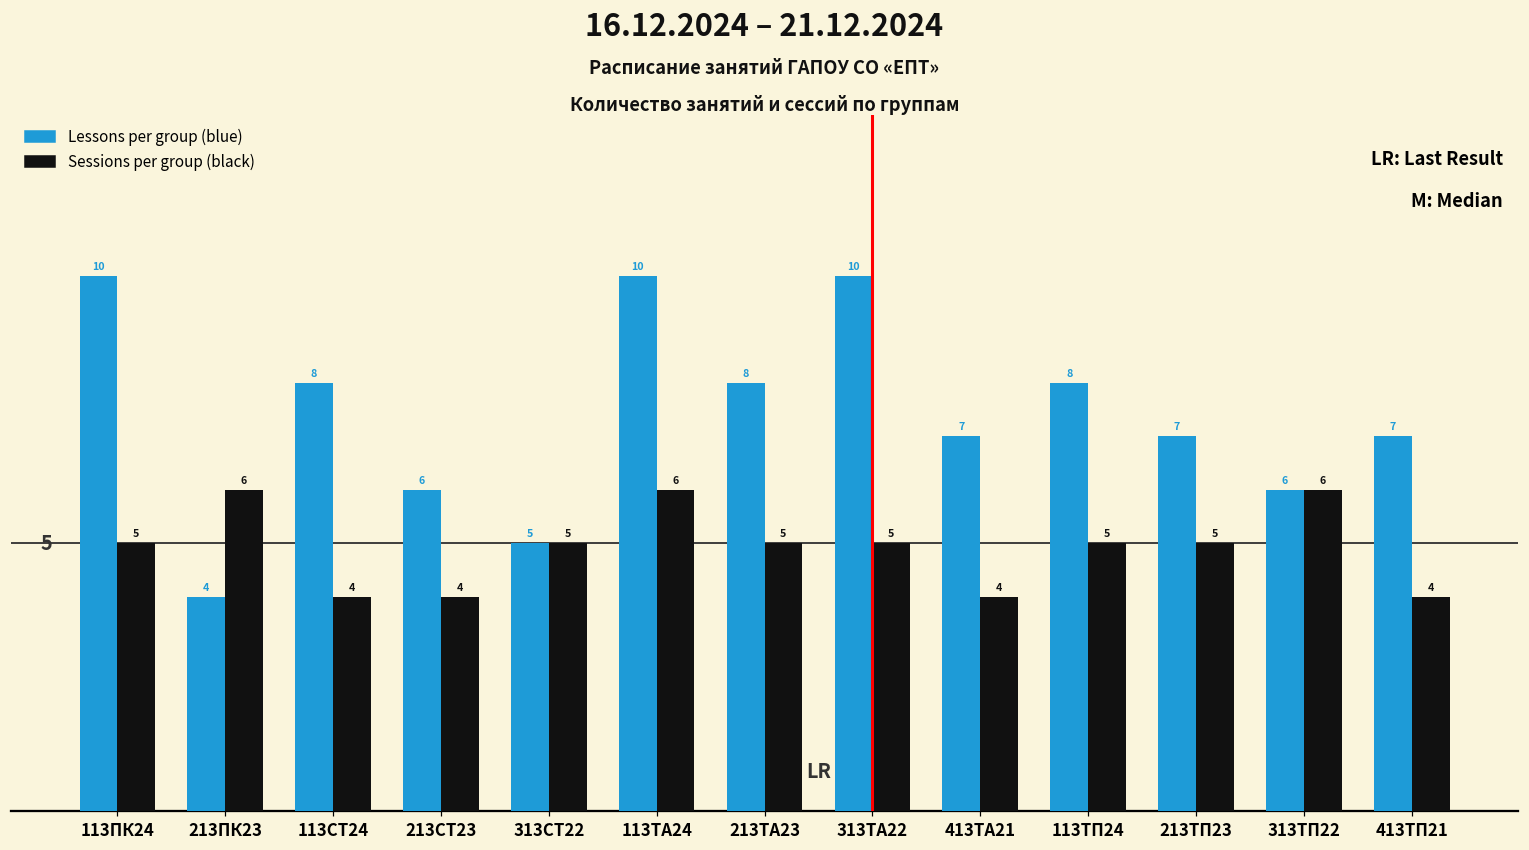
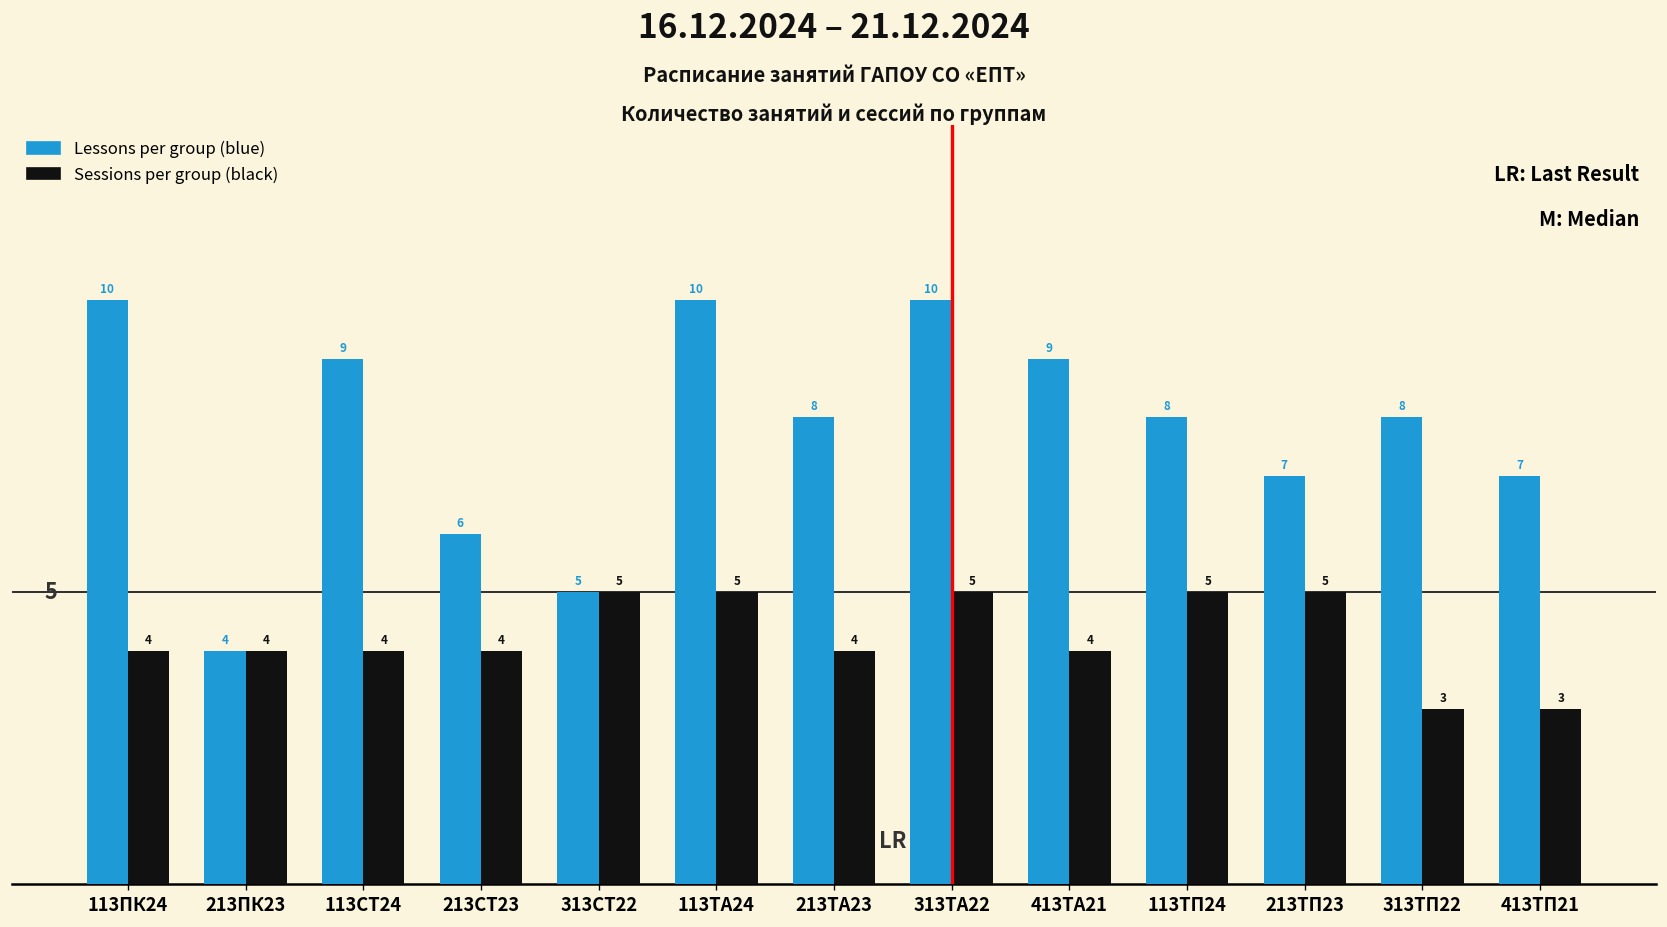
  {
    "Lessons per group (blue)": {
      "113ПК24": 10,
      "213ПК23": 4,
-     "113СТ24": 8,
+     "113СТ24": 9,
      "213СТ23": 6,
      "313СТ22": 5,
      "113ТА24": 10,
      "213ТА23": 8,
      "313ТА22": 10,
-     "413ТА21": 7,
+     "413ТА21": 9,
      "113ТП24": 8,
      "213ТП23": 7,
-     "313ТП22": 6,
+     "313ТП22": 8,
      "413ТП21": 7
    },
    "Sessions per group (black)": {
-     "113ПК24": 5,
-     "213ПК23": 6,
+     "113ПК24": 4,
+     "213ПК23": 4,
      "113СТ24": 4,
      "213СТ23": 4,
      "313СТ22": 5,
-     "113ТА24": 6,
-     "213ТА23": 5,
+     "113ТА24": 5,
+     "213ТА23": 4,
      "313ТА22": 5,
      "413ТА21": 4,
      "113ТП24": 5,
      "213ТП23": 5,
-     "313ТП22": 6,
-     "413ТП21": 4
+     "313ТП22": 3,
+     "413ТП21": 3
    }
  }
